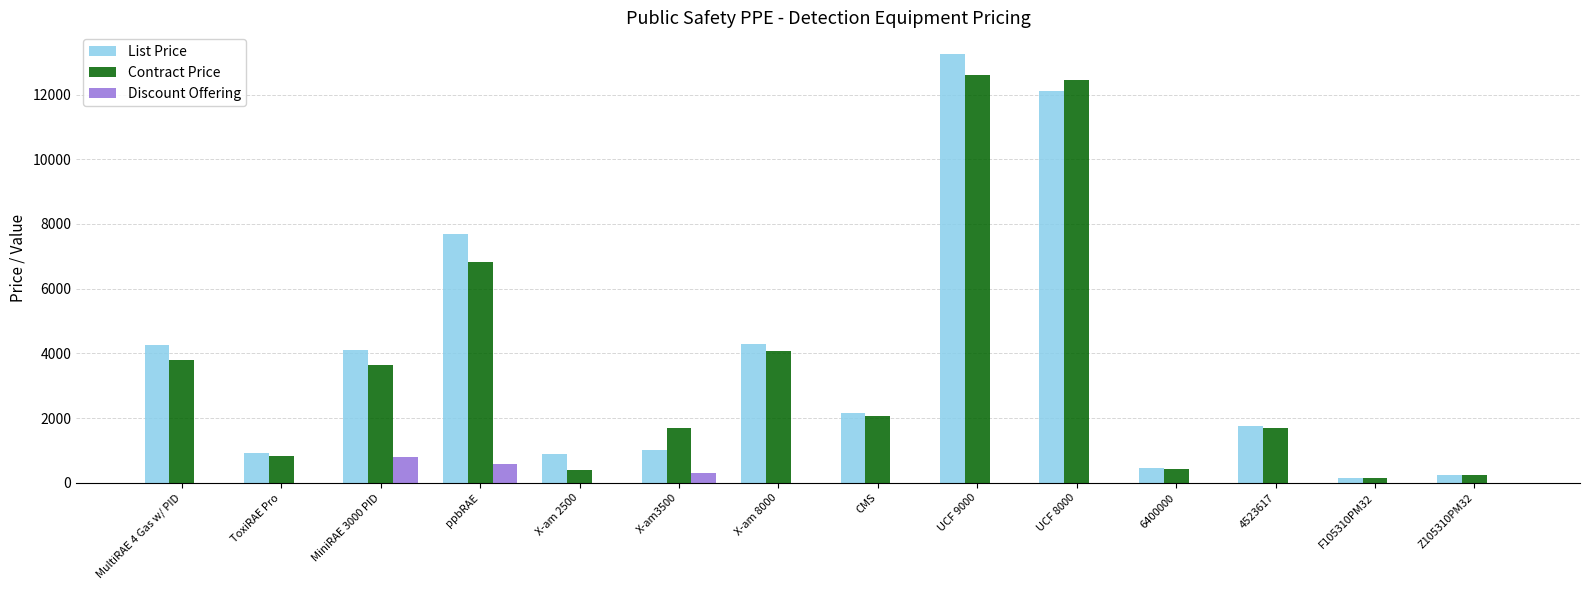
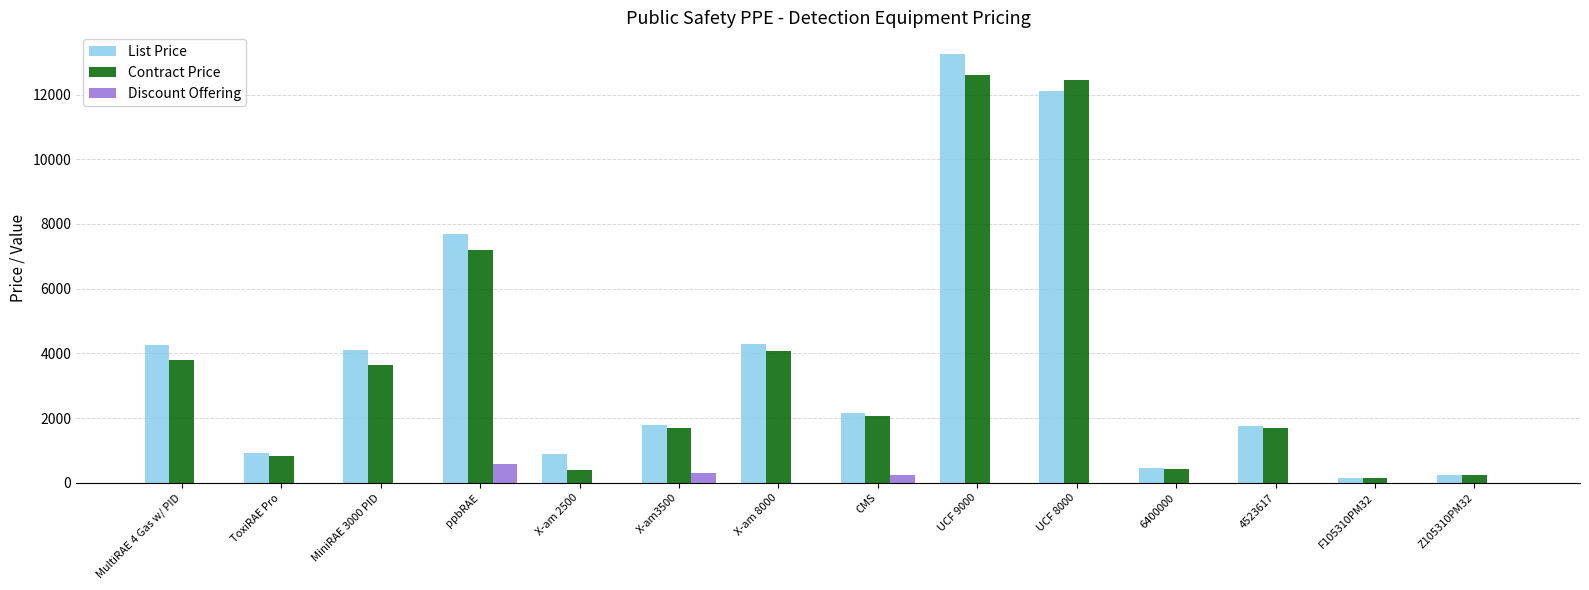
  {
    "List Price": {
      "MultiRAE 4 Gas w/ PID": 4300,
      "ToxiRAE Pro": 900,
      "MiniRAE 3000 PID": 4100,
      "ppbRAE": 7700,
      "X-am 2500": 900,
-     "X-am3500": 1000,
+     "X-am3500": 1800,
      "X-am 8000": 4300,
      "CMS": 2200,
      "UCF 9000": 13300,
      "UCF 8000": 12100,
      "6400000": 400,
      "4523617": 1800,
      "F105310PM32": 200,
      "Z105310PM32": 300
    },
    "Contract Price": {
      "MultiRAE 4 Gas w/ PID": 3800,
      "ToxiRAE Pro": 800,
      "MiniRAE 3000 PID": 3700,
-     "ppbRAE": 6800,
+     "ppbRAE": 7200,
      "X-am 2500": 400,
      "X-am3500": 1700,
      "X-am 8000": 4100,
      "CMS": 2100,
      "UCF 9000": 12600,
      "UCF 8000": 12400,
      "6400000": 400,
      "4523617": 1700,
      "F105310PM32": 200,
      "Z105310PM32": 200
    },
    "Discount Offering": {
-     "MiniRAE 3000 PID": 800,
+     "MiniRAE 3000 PID": 0,
      "ppbRAE": 600,
      "X-am3500": 300,
-     "CMS": 0
+     "CMS": 300
    }
  }
